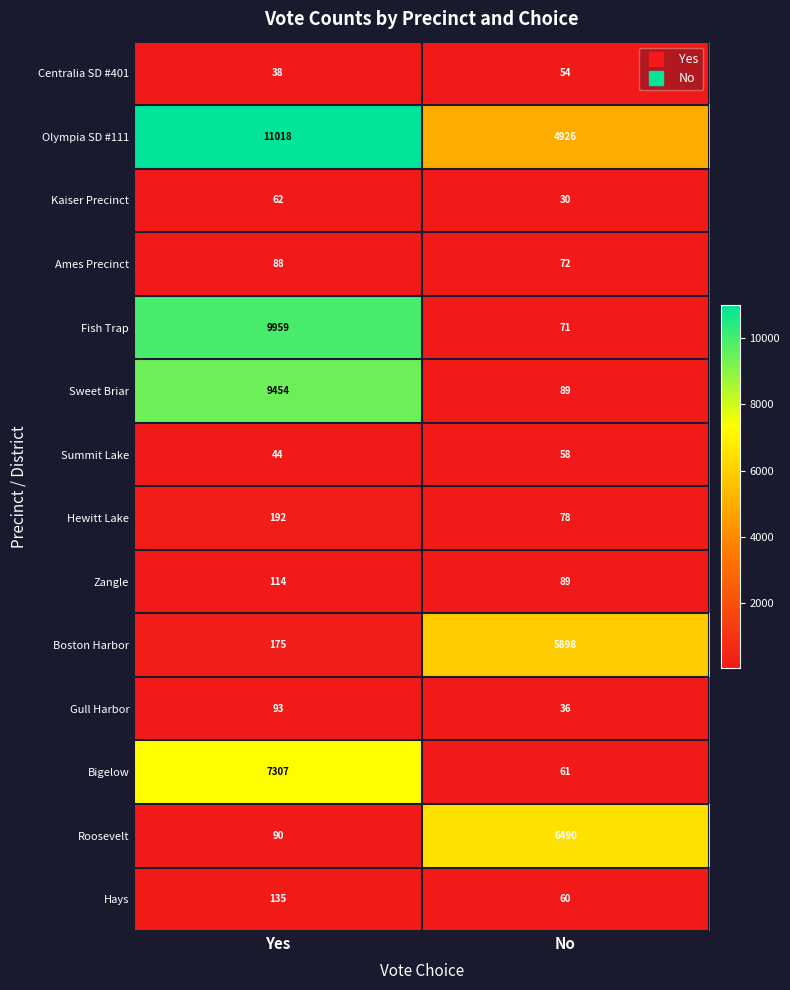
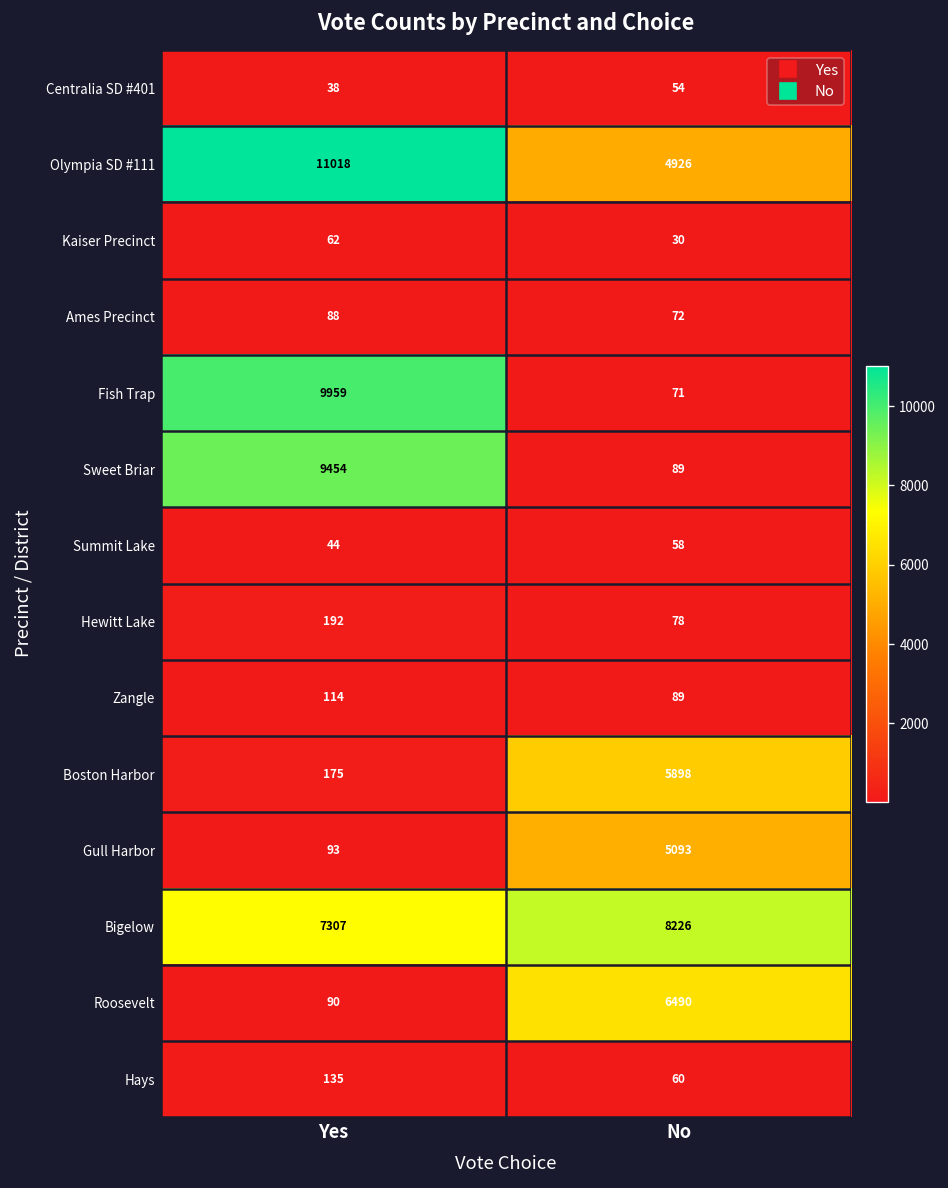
  {
    "Centralia SD #401": {
      "Yes": 38,
      "No": 54
    },
    "Olympia SD #111": {
      "Yes": 11018,
      "No": 4926
    },
    "Kaiser Precinct": {
      "Yes": 62,
      "No": 30
    },
    "Ames Precinct": {
      "Yes": 88,
      "No": 72
    },
    "Fish Trap": {
      "Yes": 9959,
      "No": 71
    },
    "Sweet Briar": {
      "Yes": 9454,
      "No": 89
    },
    "Summit Lake": {
      "Yes": 44,
      "No": 58
    },
    "Hewitt Lake": {
      "Yes": 192,
      "No": 78
    },
    "Zangle": {
      "Yes": 114,
      "No": 89
    },
    "Boston Harbor": {
      "Yes": 175,
      "No": 5898
    },
    "Gull Harbor": {
      "Yes": 93,
-     "No": 36
+     "No": 5093
    },
    "Bigelow": {
      "Yes": 7307,
-     "No": 61
+     "No": 8226
    },
    "Roosevelt": {
      "Yes": 90,
      "No": 6490
    },
    "Hays": {
      "Yes": 135,
      "No": 60
    }
  }
